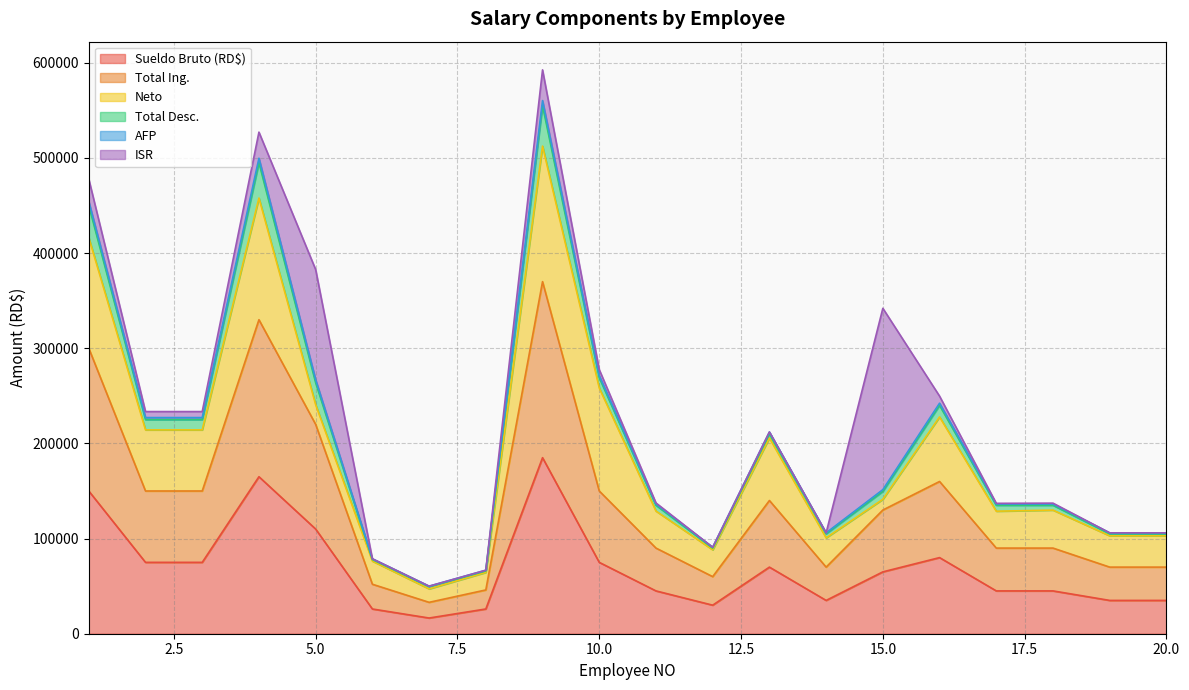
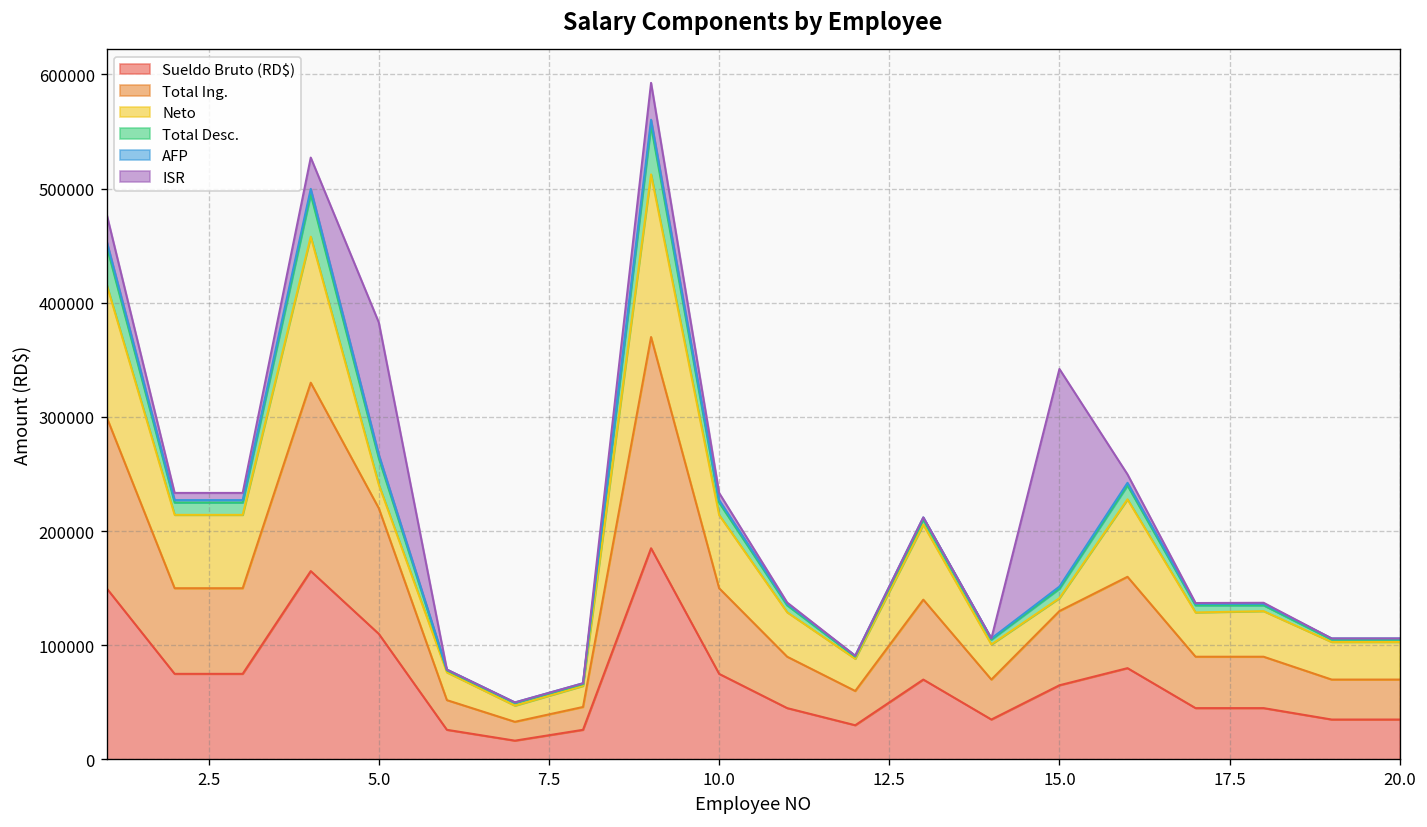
  {
    "Neto": {
      "5.0": 20000,
-     "10.0": 110000,
+     "10.0": 60000,
      "15.0": 10000
    },
    "Total Desc.": {
      "5.0": 20000
    },
    "AFP": {
      "5.0": 0
    },
    "ISR": {
      "5.0": 120000,
      "10.0": 10000,
      "15.0": 190000
    }
  }
